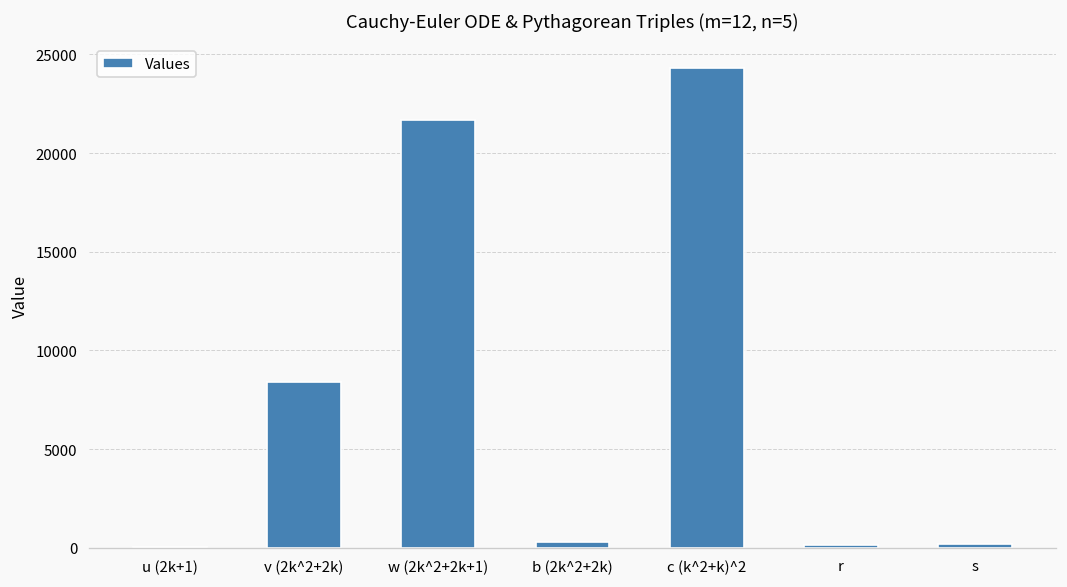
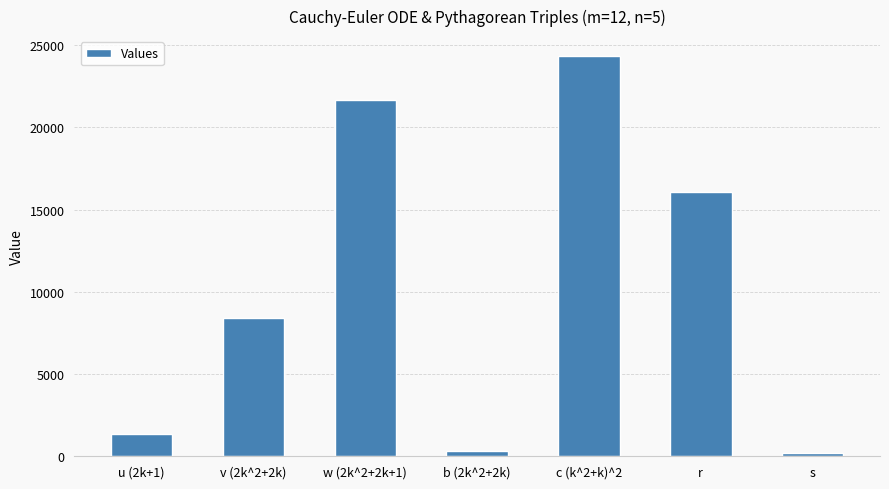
  {
-   "u (2k+1)": 0,
+   "u (2k+1)": 1300,
    "v (2k^2+2k)": 8400,
    "w (2k^2+2k+1)": 21700,
    "b (2k^2+2k)": 300,
    "c (k^2+k)^2": 24300,
-   "r": 100,
+   "r": 16000,
    "s": 200
  }
